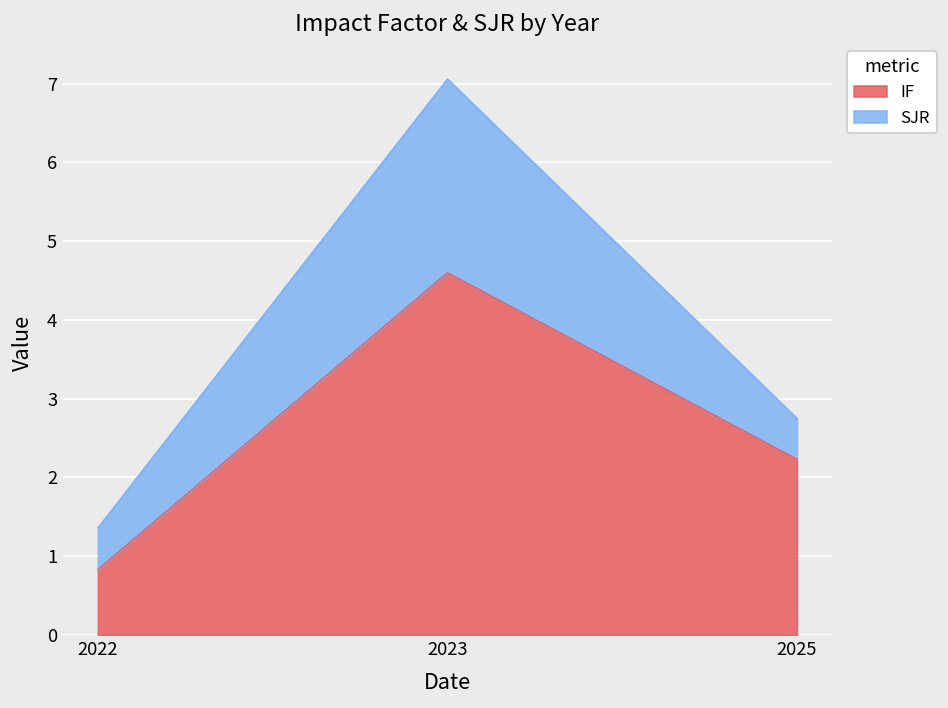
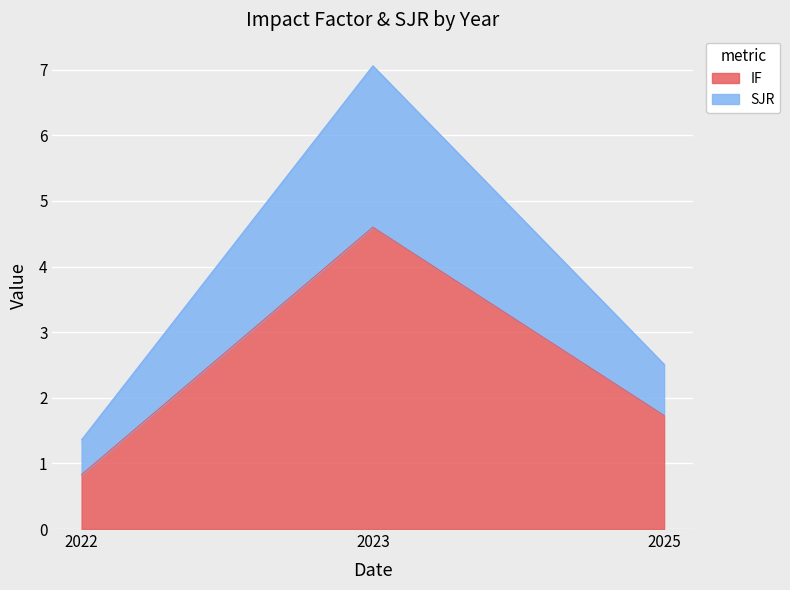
  {
    "IF": {
      "2022": 0.8,
      "2023": 4.6,
-     "2025": 2.2
+     "2025": 1.7
    },
    "SJR": {
      "2022": 0.5,
      "2023": 2.5,
-     "2025": 0.5
+     "2025": 0.8
    }
  }
